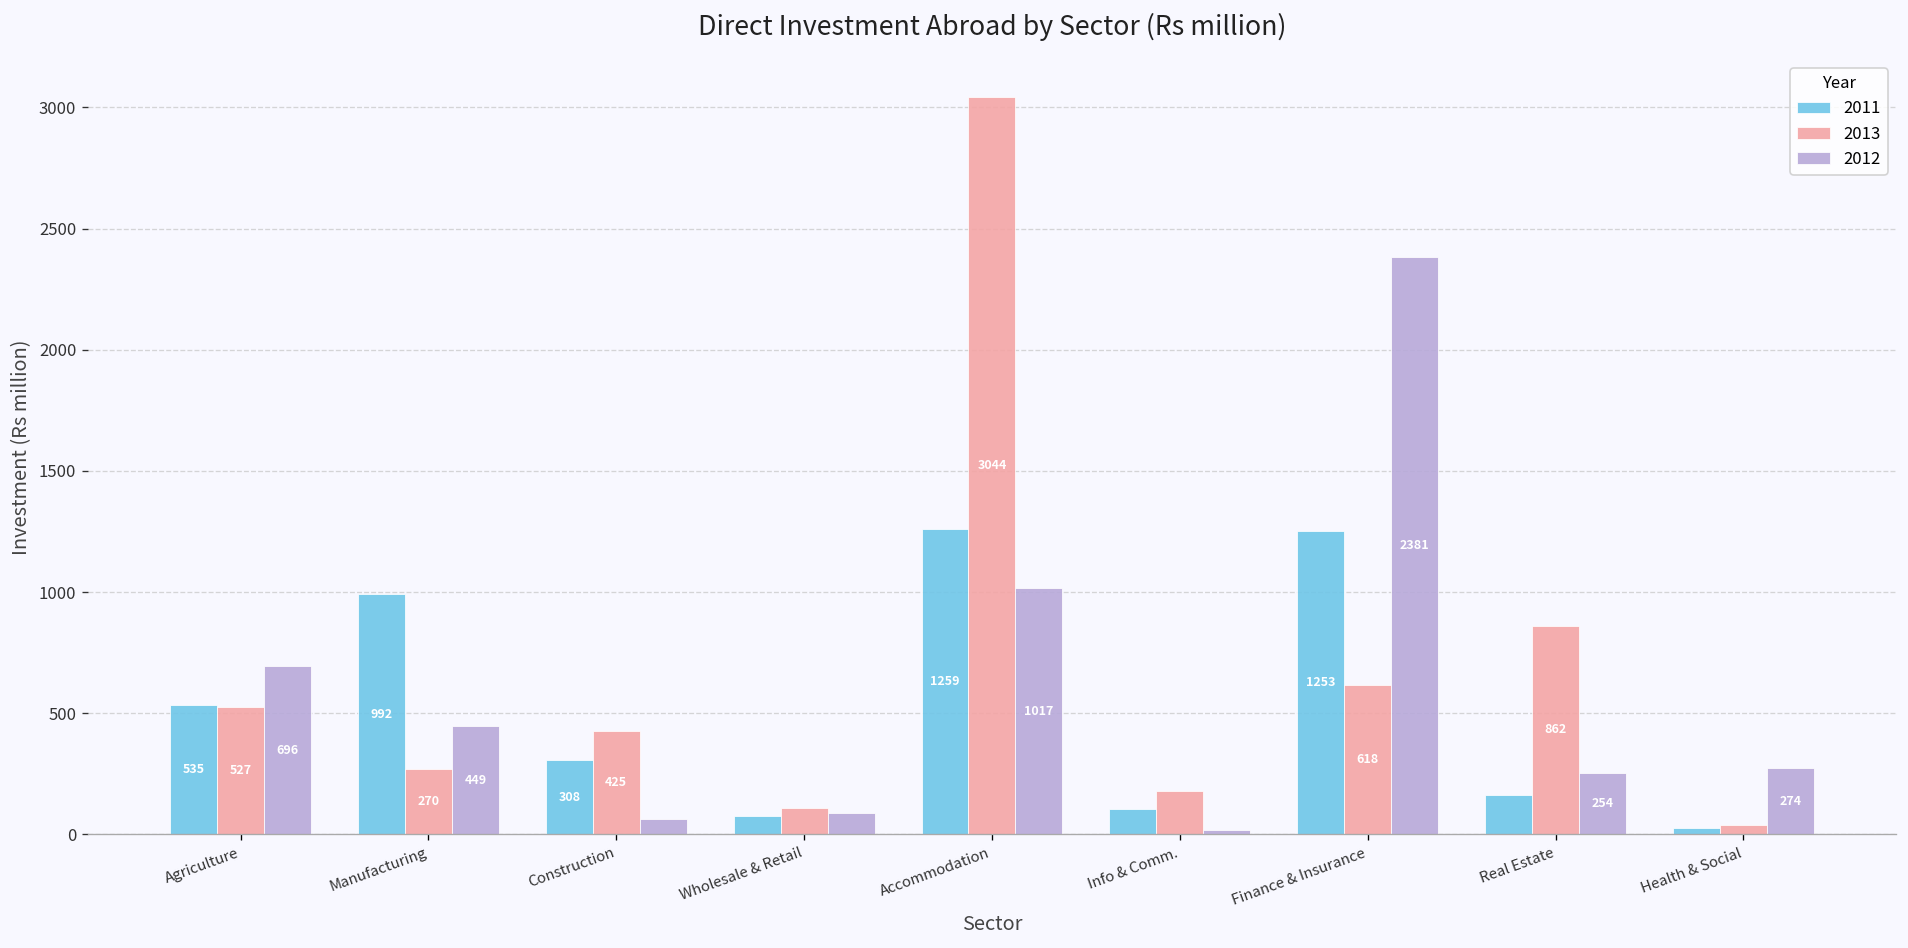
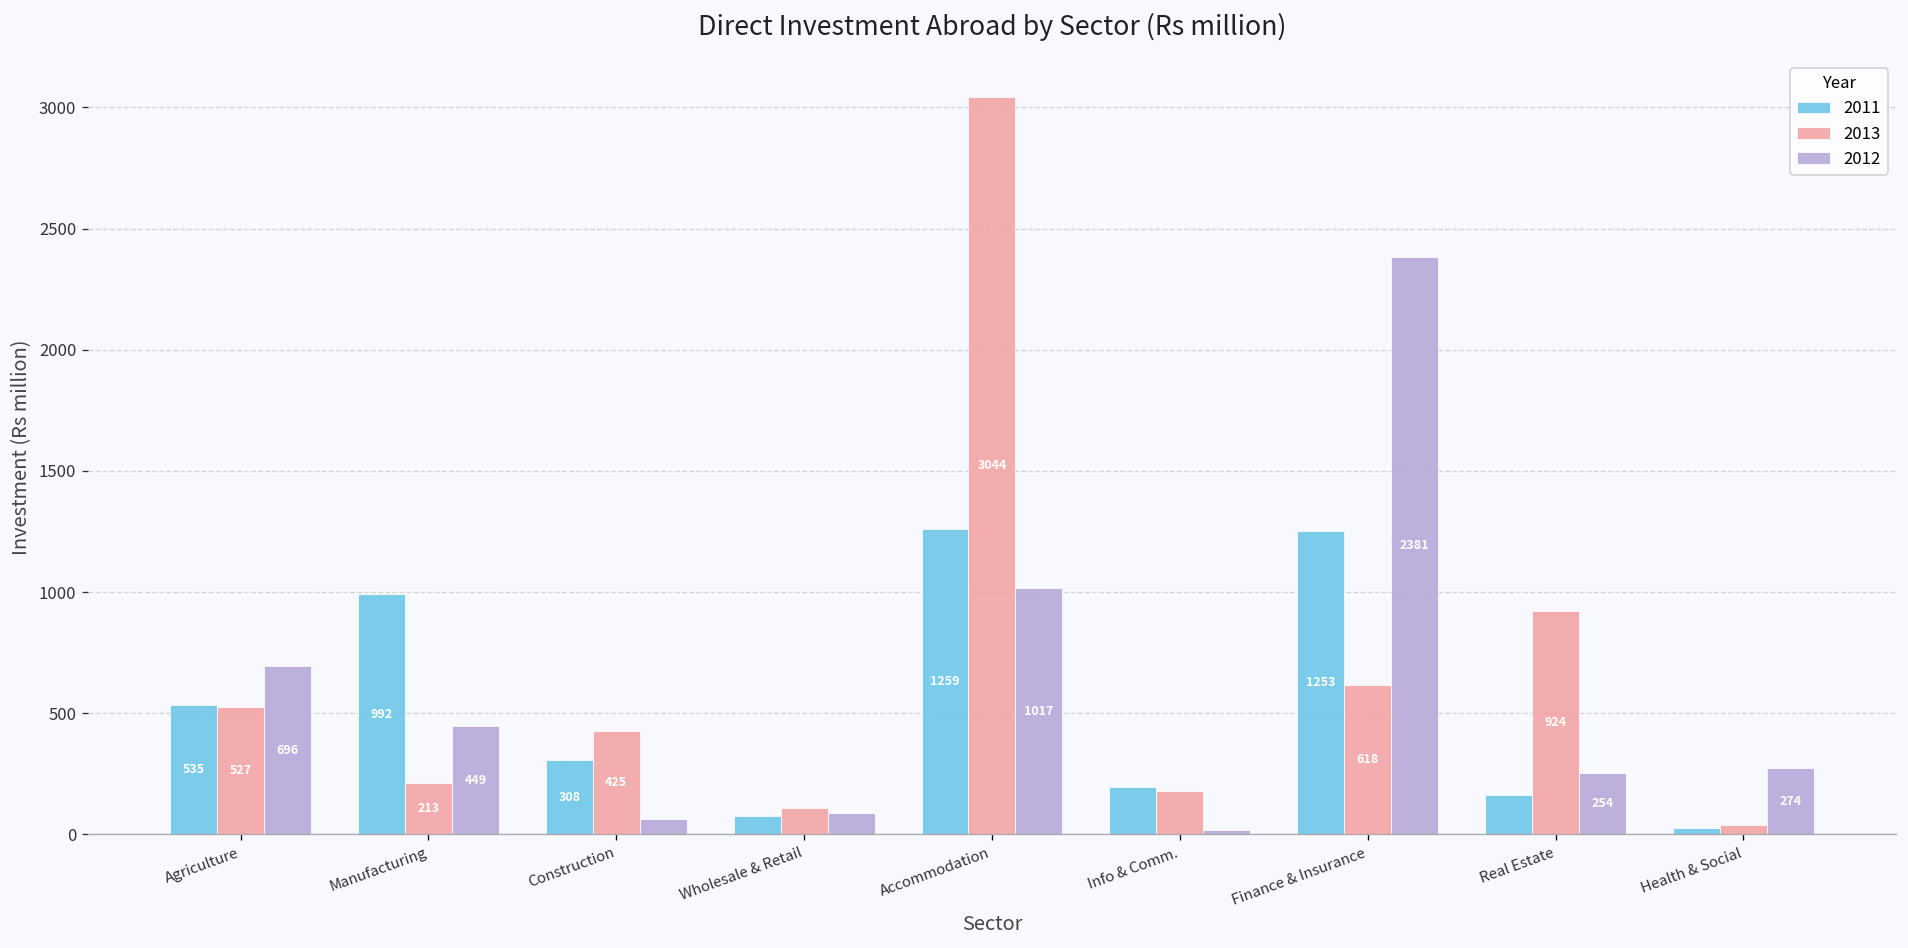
  {
    "2011": {
      "Wholesale & Retail": 80,
-     "Info & Comm.": 110,
+     "Info & Comm.": 200,
      "Real Estate": 160,
      "Health & Social": 30
    },
    "2013": {
      "Agriculture": 527,
-     "Manufacturing": 270,
+     "Manufacturing": 213,
      "Construction": 425,
      "Accommodation": 3044,
      "Finance & Insurance": 618,
-     "Real Estate": 862
+     "Real Estate": 924
    },
    "2012": {
      "Agriculture": 696,
      "Manufacturing": 449,
      "Accommodation": 1017,
      "Finance & Insurance": 2381,
      "Real Estate": 254,
      "Health & Social": 274
    }
  }
